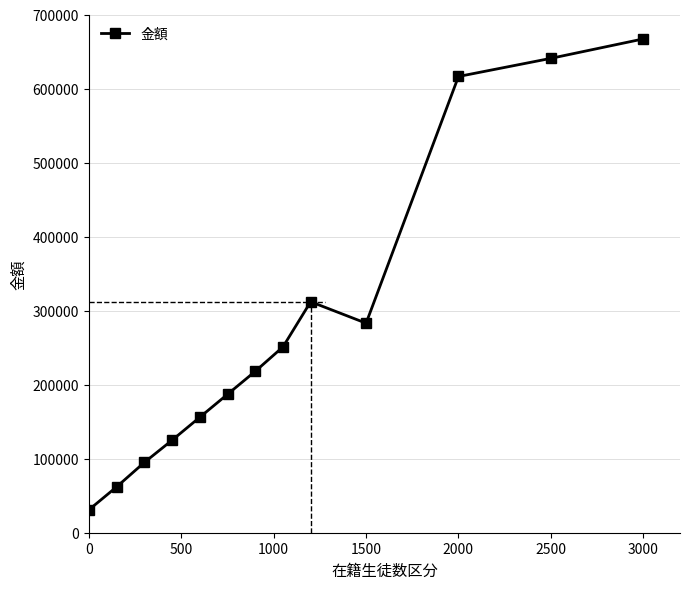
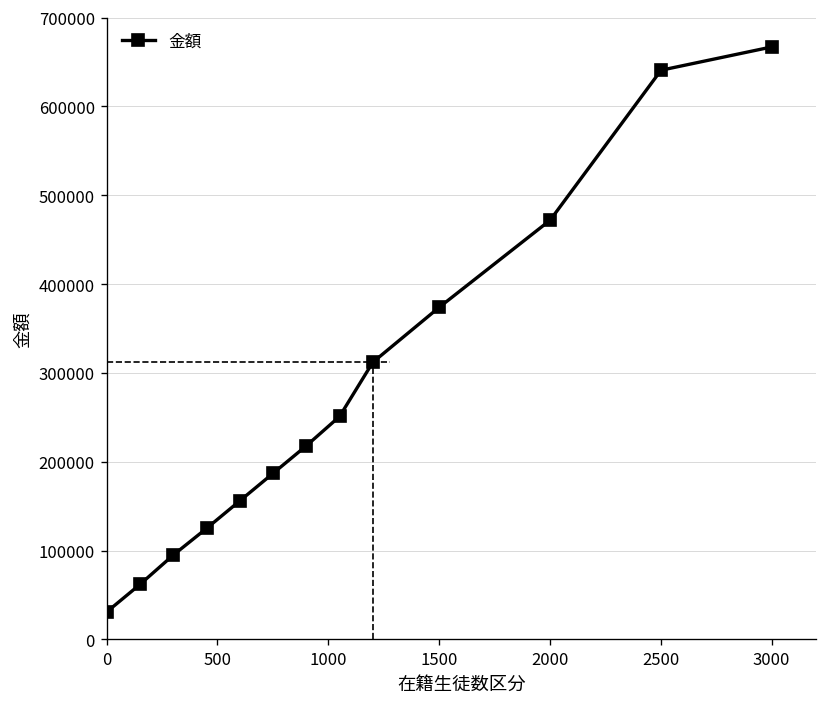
  {
    "0": 30000,
-   "1500": 280000,
-   "2000": 620000,
+   "1500": 370000,
+   "2000": 470000,
    "2500": 640000,
    "3000": 670000
  }
